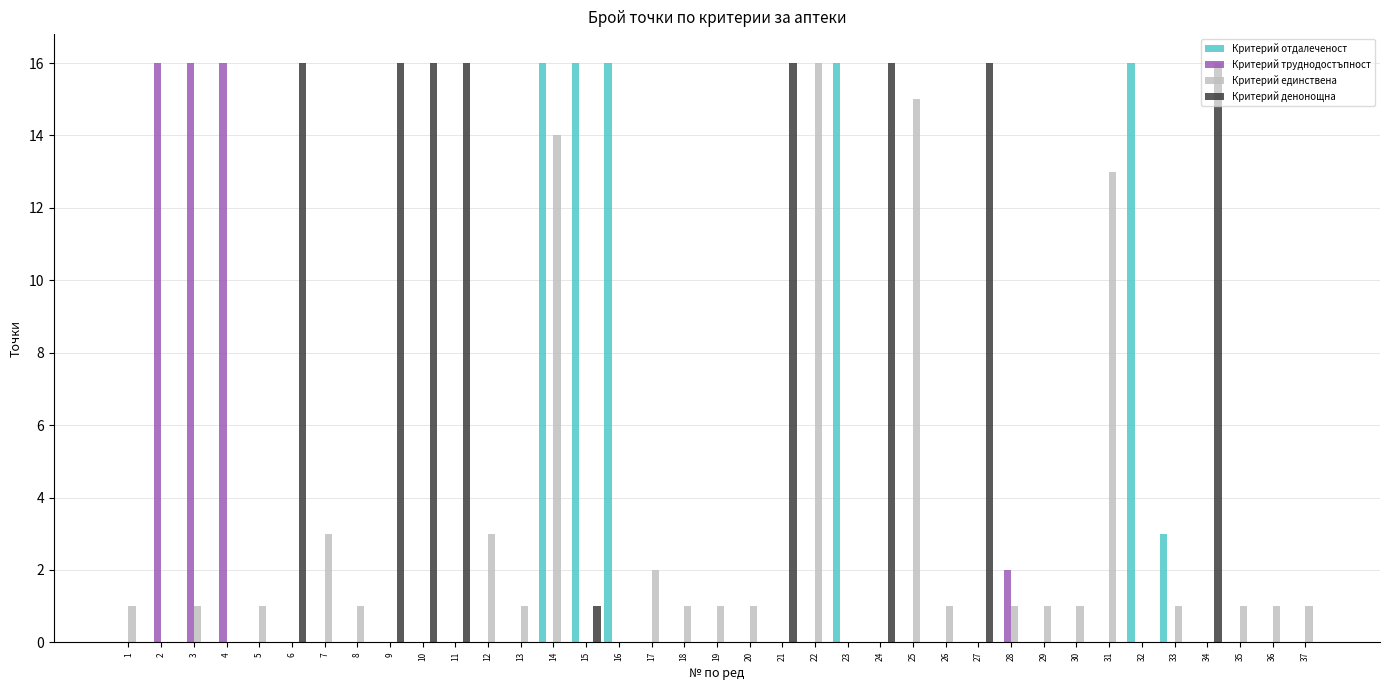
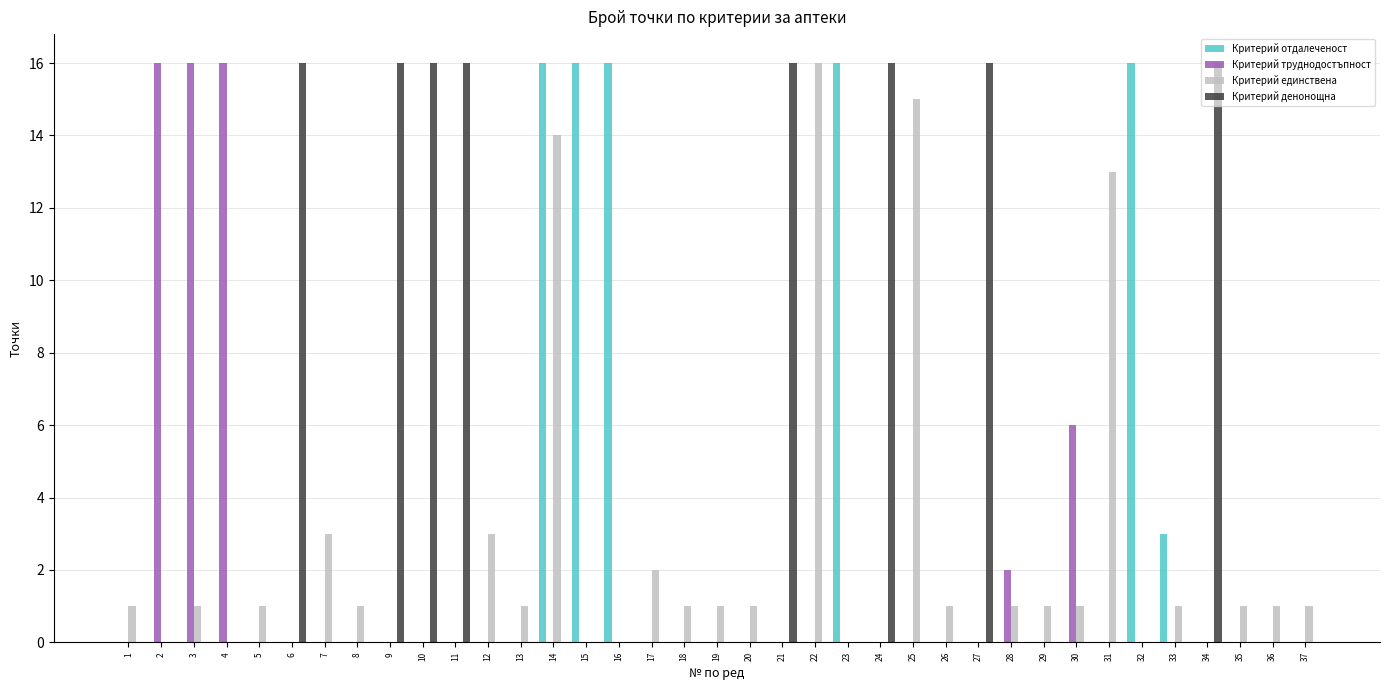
  {
    "Критерий отдалеченост": {
      "1": 0,
      "2": 0,
      "3": 0,
      "4": 0,
      "5": 0,
      "6": 0,
      "7": 0,
      "8": 0,
      "9": 0,
      "10": 0,
      "11": 0,
      "12": 0,
      "13": 0,
      "14": 16,
      "15": 16,
      "16": 16,
      "17": 0,
      "18": 0,
      "19": 0,
      "20": 0,
      "21": 0,
      "22": 0,
      "23": 16,
      "24": 0,
      "25": 0,
      "26": 0,
      "27": 0,
      "28": 0,
      "29": 0,
      "30": 0,
      "31": 0,
      "32": 16,
      "33": 3,
      "34": 0,
      "35": 0,
      "36": 0,
      "37": 0
    },
    "Критерий труднодостъпност": {
      "1": 0,
      "2": 16,
      "3": 16,
      "4": 16,
      "5": 0,
      "6": 0,
      "7": 0,
      "8": 0,
      "9": 0,
      "10": 0,
      "11": 0,
      "12": 0,
      "13": 0,
      "14": 0,
      "15": 0,
      "16": 0,
      "17": 0,
      "18": 0,
      "19": 0,
      "20": 0,
      "21": 0,
      "22": 0,
      "23": 0,
      "24": 0,
      "25": 0,
      "26": 0,
      "27": 0,
      "28": 2,
      "29": 0,
-     "30": 0,
+     "30": 6,
      "31": 0,
      "32": 0,
      "33": 0,
      "34": 0,
      "35": 0,
      "36": 0,
      "37": 0
    },
    "Критерий единствена": {
      "1": 1,
      "2": 0,
      "3": 1,
      "4": 0,
      "5": 1,
      "6": 0,
      "7": 3,
      "8": 1,
      "9": 0,
      "10": 0,
      "11": 0,
      "12": 3,
      "13": 1,
      "14": 14,
      "15": 0,
      "16": 0,
      "17": 2,
      "18": 1,
      "19": 1,
      "20": 1,
      "21": 0,
      "22": 16,
      "23": 0,
      "24": 0,
      "25": 15,
      "26": 1,
      "27": 0,
      "28": 1,
      "29": 1,
      "30": 1,
      "31": 13,
      "32": 0,
      "33": 1,
      "34": 0,
      "35": 1,
      "36": 1,
      "37": 1
    },
    "Критерий денонощна": {
      "1": 0,
      "2": 0,
      "3": 0,
      "4": 0,
      "5": 0,
      "6": 16,
      "7": 0,
      "8": 0,
      "9": 16,
      "10": 16,
      "11": 16,
      "12": 0,
      "13": 0,
      "14": 0,
-     "15": 1,
+     "15": 0,
      "16": 0,
      "17": 0,
      "18": 0,
      "19": 0,
      "20": 0,
      "21": 16,
      "22": 0,
      "23": 0,
      "24": 16,
      "25": 0,
      "26": 0,
      "27": 16,
      "28": 0,
      "29": 0,
      "30": 0,
      "31": 0,
      "32": 0,
      "33": 0,
      "35": 0,
      "36": 0,
      "37": 0
    }
  }
